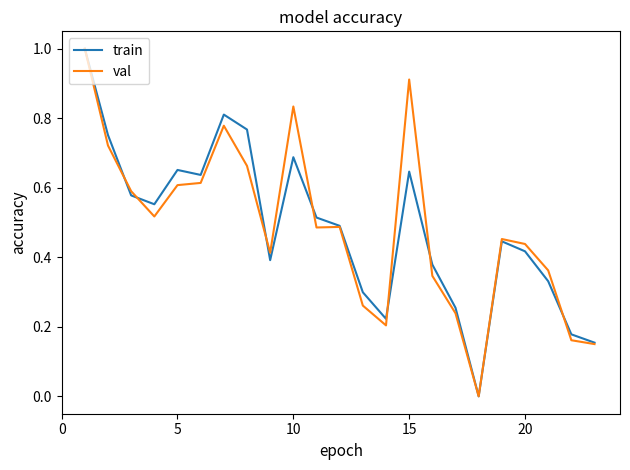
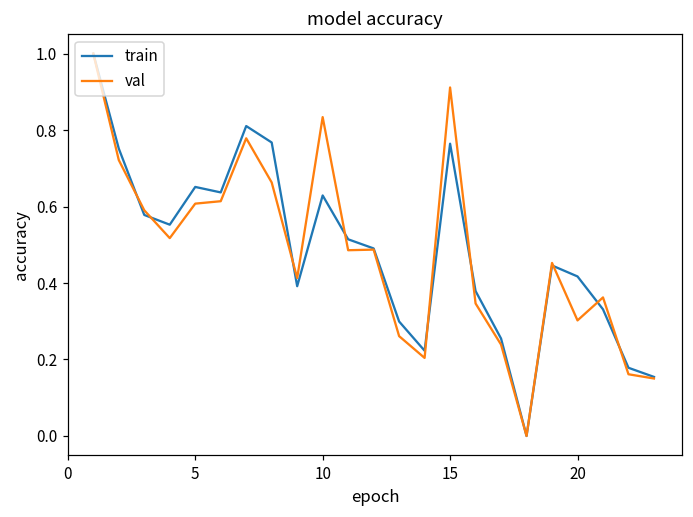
  {
    "train": {
      "5": 0.65,
-     "10": 0.69,
-     "15": 0.65,
+     "10": 0.63,
+     "15": 0.76,
      "20": 0.42
    },
    "val": {
      "5": 0.61,
      "10": 0.83,
      "15": 0.91,
-     "20": 0.44
+     "20": 0.30
    }
  }
